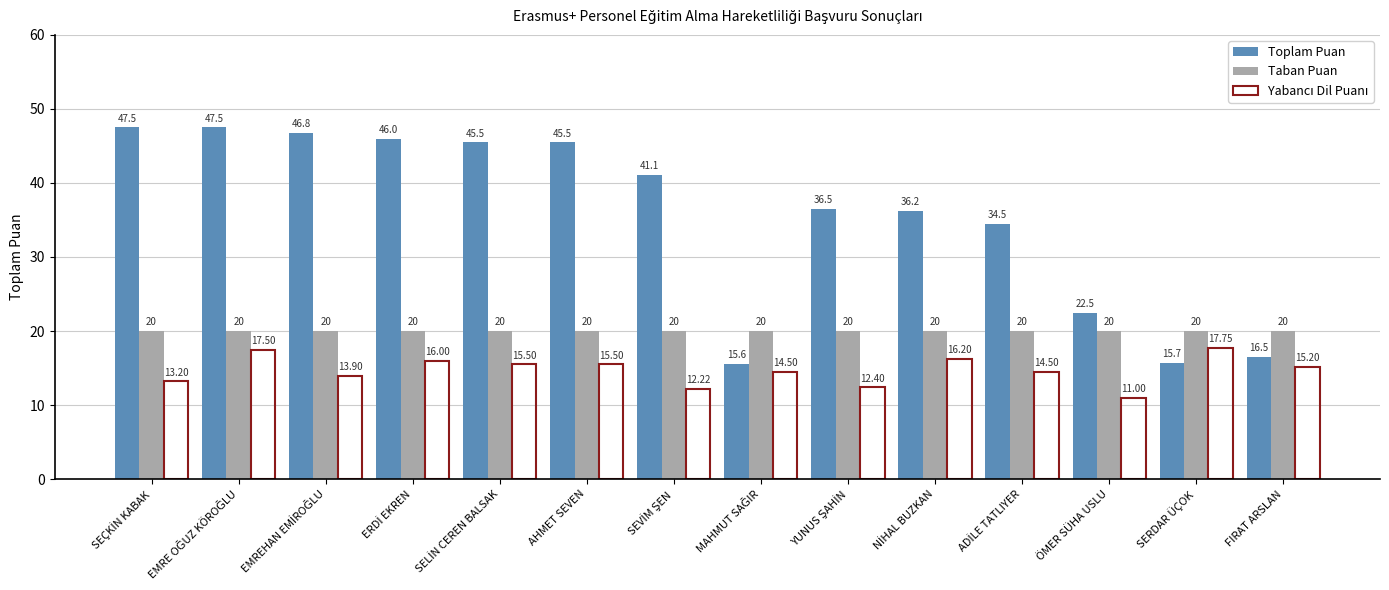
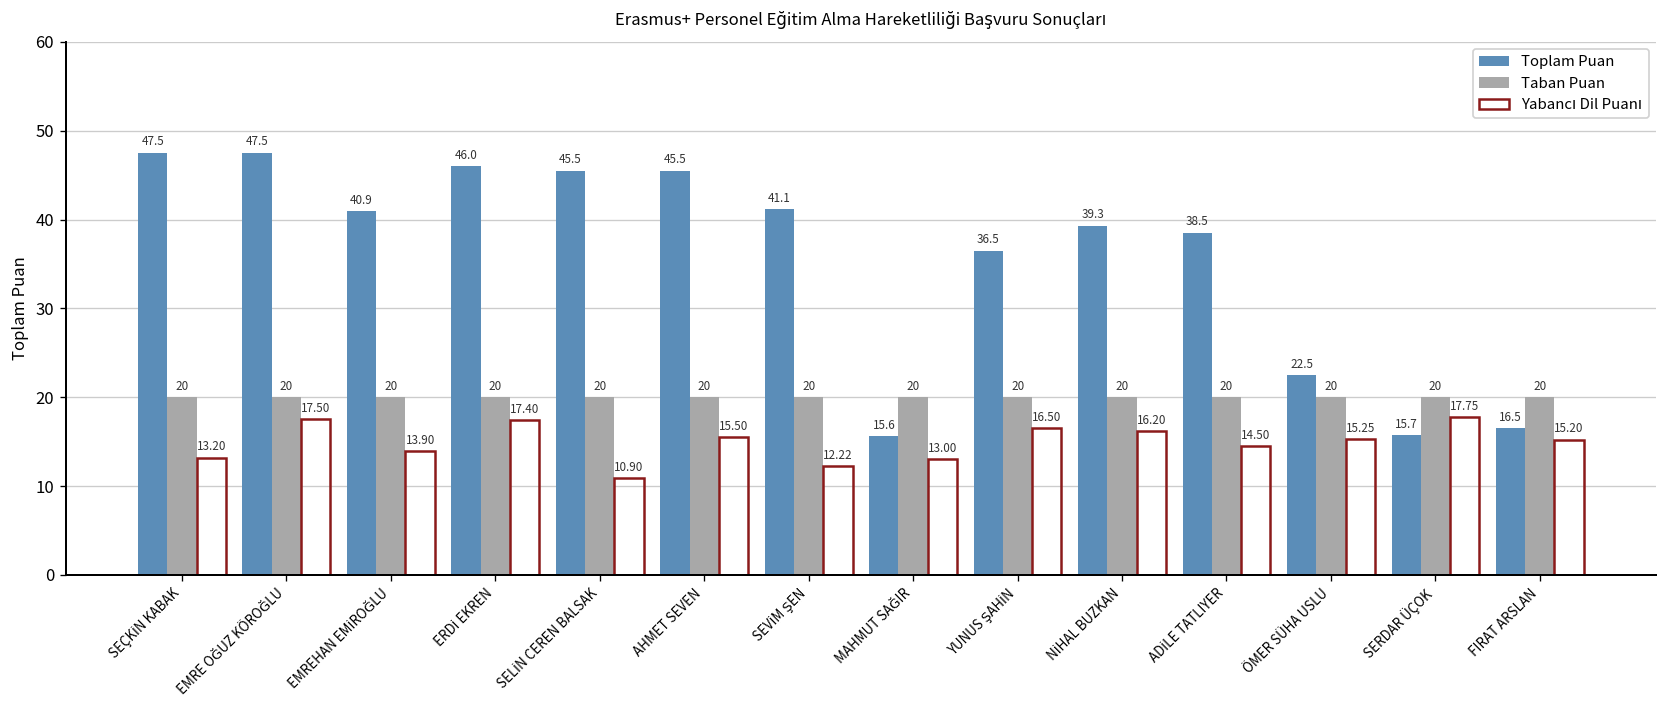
  {
    "Toplam Puan": {
      "SEÇKİN KABAK": 47.5,
      "EMRE OĞUZ KÖROĞLU": 47.5,
-     "EMREHAN EMİROĞLU": 46.8,
+     "EMREHAN EMİROĞLU": 40.9,
      "ERDİ EKREN": 46.0,
      "SELİN CEREN BALSAK": 45.5,
      "AHMET SEVEN": 45.5,
      "SEVİM ŞEN": 41.1,
      "MAHMUT SAĞIR": 15.6,
      "YUNUS ŞAHİN": 36.5,
-     "NİHAL BUZKAN": 36.2,
-     "ADİLE TATLIYER": 34.5,
+     "NİHAL BUZKAN": 39.3,
+     "ADİLE TATLIYER": 38.5,
      "ÖMER SÜHA USLU": 22.5,
      "SERDAR ÜÇOK": 15.7,
      "FIRAT ARSLAN": 16.5
    },
    "Taban Puan": {
      "SEÇKİN KABAK": 20,
      "EMRE OĞUZ KÖROĞLU": 20,
      "EMREHAN EMİROĞLU": 20,
      "ERDİ EKREN": 20,
      "SELİN CEREN BALSAK": 20,
      "AHMET SEVEN": 20,
      "SEVİM ŞEN": 20,
      "MAHMUT SAĞIR": 20,
      "YUNUS ŞAHİN": 20,
      "NİHAL BUZKAN": 20,
      "ADİLE TATLIYER": 20,
      "ÖMER SÜHA USLU": 20,
      "SERDAR ÜÇOK": 20,
      "FIRAT ARSLAN": 20
    },
    "Yabancı Dil Puanı": {
      "SEÇKİN KABAK": 13.20,
      "EMRE OĞUZ KÖROĞLU": 17.50,
      "EMREHAN EMİROĞLU": 13.90,
-     "ERDİ EKREN": 16.00,
-     "SELİN CEREN BALSAK": 15.50,
+     "ERDİ EKREN": 17.40,
+     "SELİN CEREN BALSAK": 10.90,
      "AHMET SEVEN": 15.50,
      "SEVİM ŞEN": 12.22,
-     "MAHMUT SAĞIR": 14.50,
-     "YUNUS ŞAHİN": 12.40,
+     "MAHMUT SAĞIR": 13.00,
+     "YUNUS ŞAHİN": 16.50,
      "NİHAL BUZKAN": 16.20,
      "ADİLE TATLIYER": 14.50,
-     "ÖMER SÜHA USLU": 11.00,
+     "ÖMER SÜHA USLU": 15.25,
      "SERDAR ÜÇOK": 17.75,
      "FIRAT ARSLAN": 15.20
    }
  }
